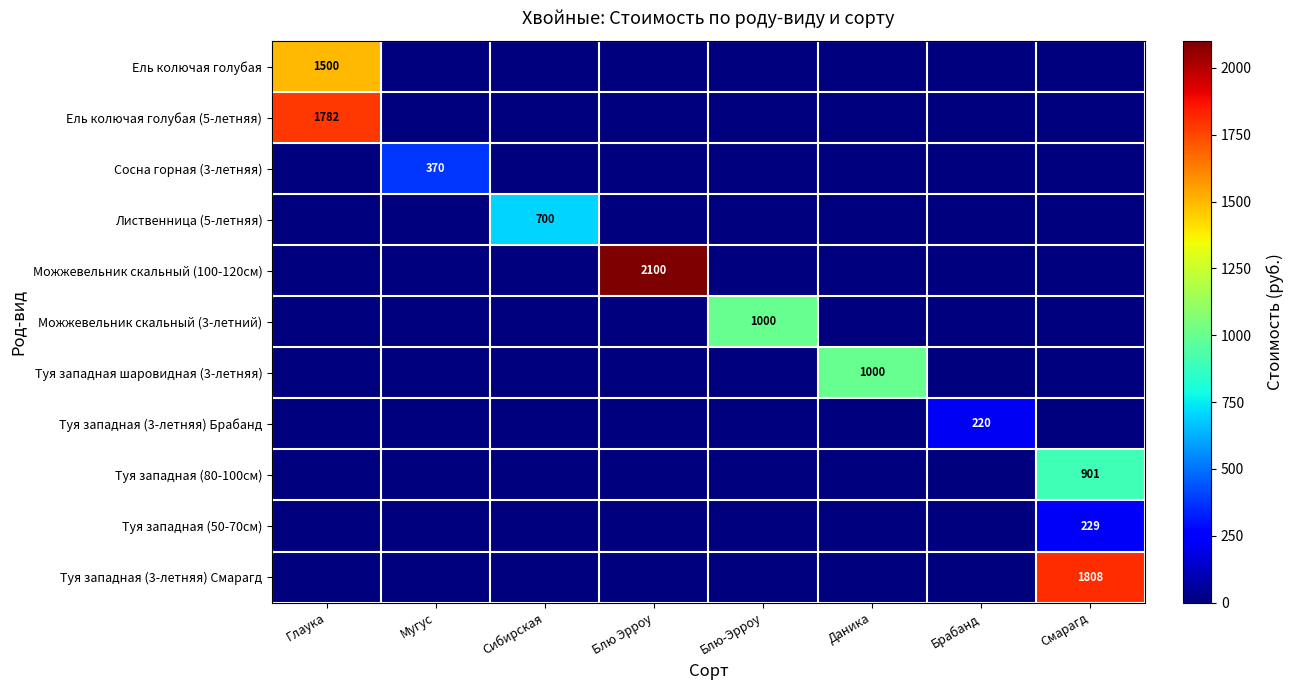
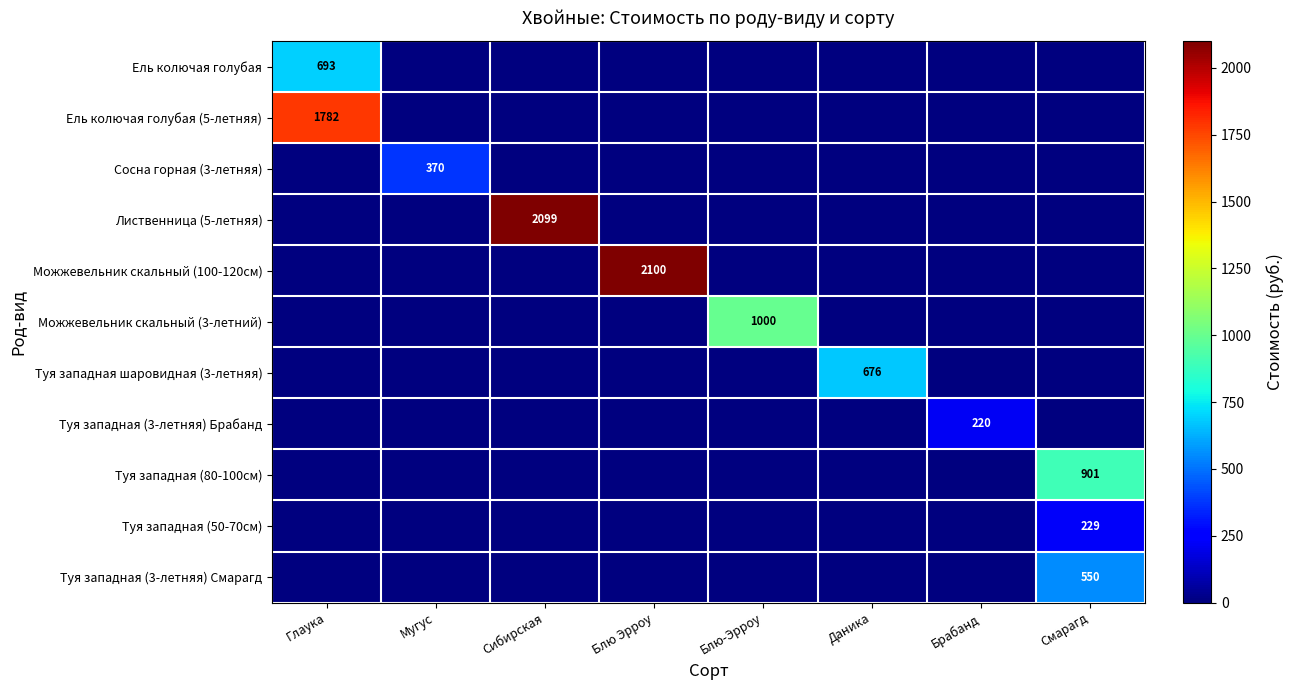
  {
    "Ель колючая голубая": {
-     "Глаука": 1500
+     "Глаука": 693
    },
    "Ель колючая голубая (5-летняя)": {
      "Глаука": 1782
    },
    "Сосна горная (3-летняя)": {
      "Мугус": 370
    },
    "Лиственница (5-летняя)": {
-     "Сибирская": 700
+     "Сибирская": 2099
    },
    "Можжевельник скальный (100-120см)": {
      "Блю Эрроу": 2100
    },
    "Можжевельник скальный (3-летний)": {
      "Блю-Эрроу": 1000
    },
    "Туя западная шаровидная (3-летняя)": {
-     "Даника": 1000
+     "Даника": 676
    },
    "Туя западная (3-летняя) Брабанд": {
      "Брабанд": 220
    },
    "Туя западная (80-100см)": {
      "Смарагд": 901
    },
    "Туя западная (50-70см)": {
      "Смарагд": 229
    },
    "Туя западная (3-летняя) Смарагд": {
-     "Смарагд": 1808
+     "Смарагд": 550
    }
  }
